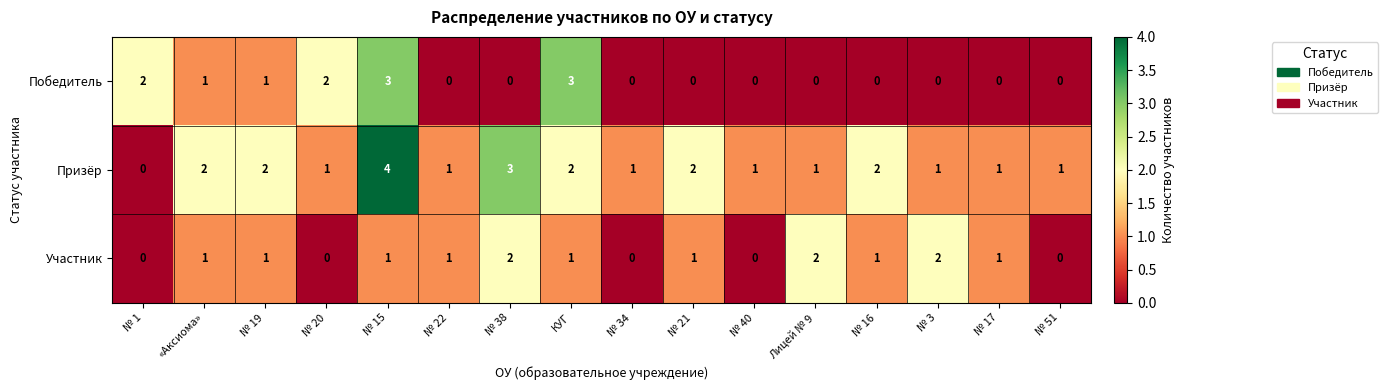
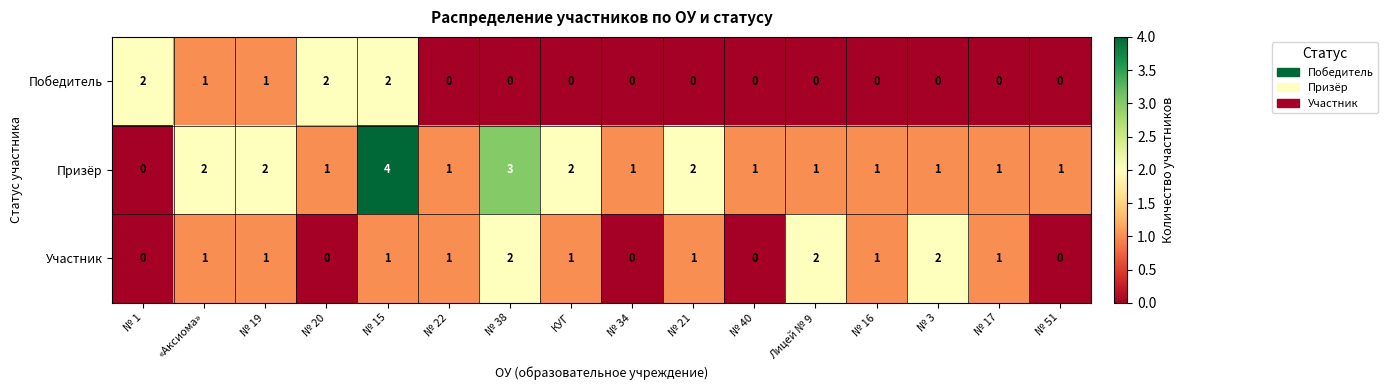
  {
    "Победитель": {
      "№ 1": 2,
      "«Аксиома»": 1,
      "№ 19": 1,
      "№ 20": 2,
-     "№ 15": 3,
+     "№ 15": 2,
      "№ 22": 0,
      "№ 38": 0,
-     "КУГ": 3,
+     "КУГ": 0,
      "№ 34": 0,
      "№ 21": 0,
      "№ 40": 0,
      "Лицей № 9": 0,
      "№ 16": 0,
      "№ 3": 0,
      "№ 17": 0,
      "№ 51": 0
    },
    "Призёр": {
      "№ 1": 0,
      "«Аксиома»": 2,
      "№ 19": 2,
      "№ 20": 1,
      "№ 15": 4,
      "№ 22": 1,
      "№ 38": 3,
      "КУГ": 2,
      "№ 34": 1,
      "№ 21": 2,
      "№ 40": 1,
      "Лицей № 9": 1,
-     "№ 16": 2,
+     "№ 16": 1,
      "№ 3": 1,
      "№ 17": 1,
      "№ 51": 1
    },
    "Участник": {
      "№ 1": 0,
      "«Аксиома»": 1,
      "№ 19": 1,
      "№ 20": 0,
      "№ 15": 1,
      "№ 22": 1,
      "№ 38": 2,
      "КУГ": 1,
      "№ 34": 0,
      "№ 21": 1,
      "№ 40": 0,
      "Лицей № 9": 2,
      "№ 16": 1,
      "№ 3": 2,
      "№ 17": 1,
      "№ 51": 0
    }
  }
